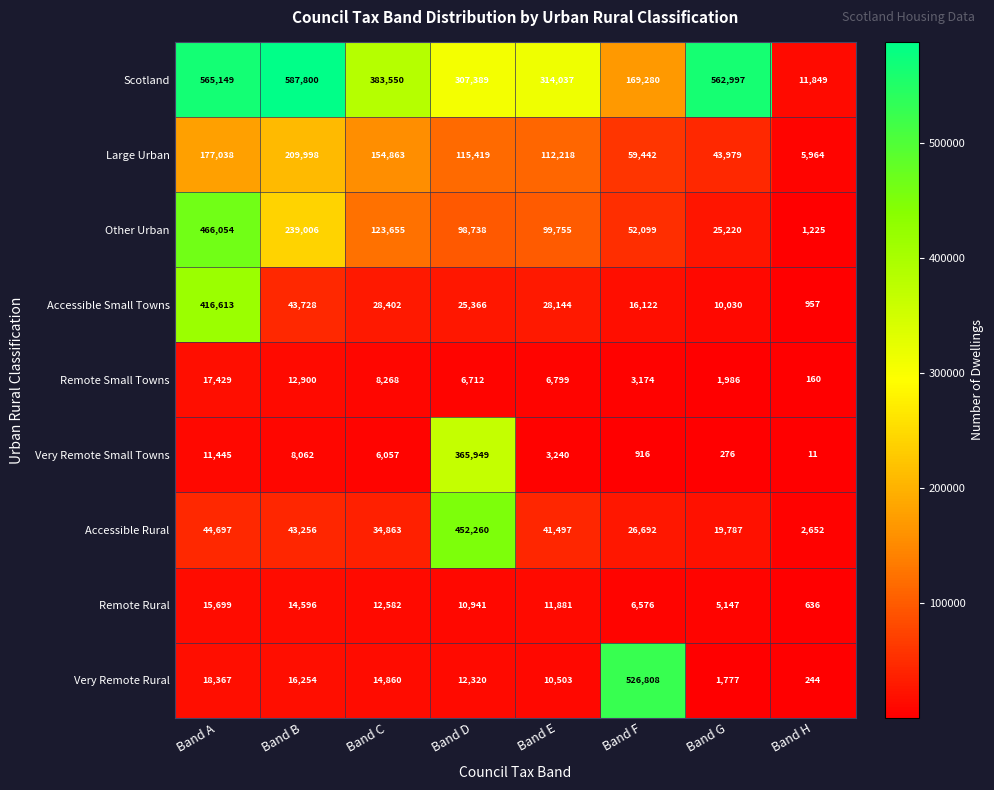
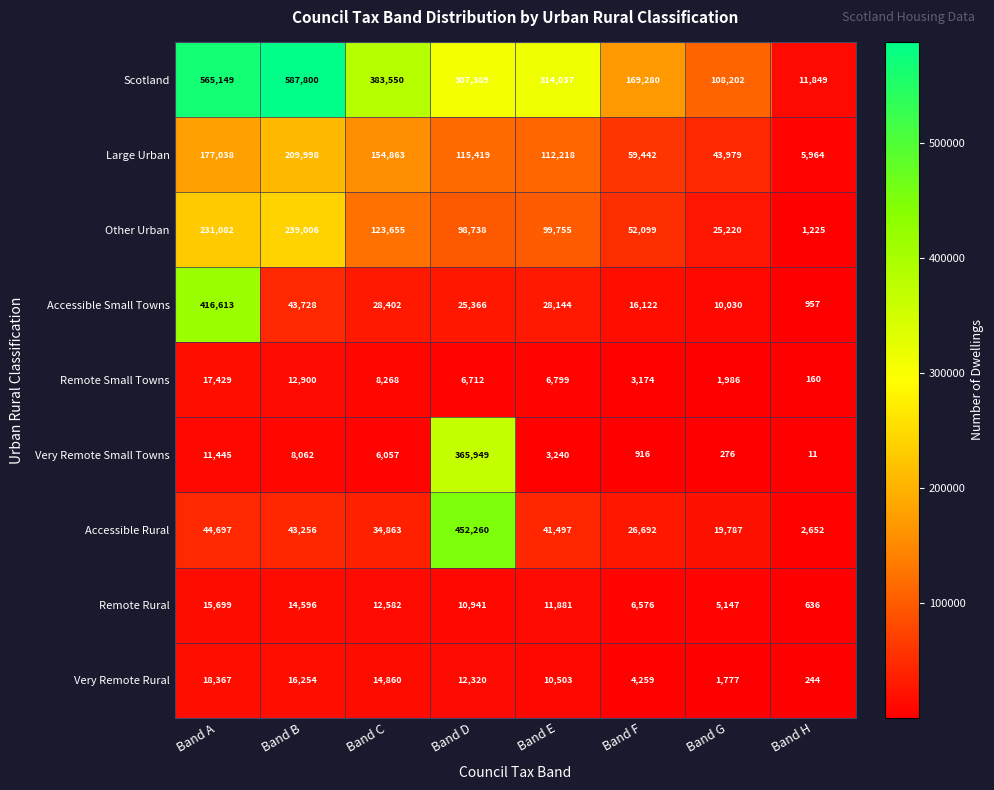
  {
    "Scotland": {
      "Band A": "565,149",
      "Band B": "587,800",
      "Band C": "383,550",
      "Band D": "307,389",
      "Band E": "314,037",
      "Band F": "169,280",
-     "Band G": "562,997",
+     "Band G": "108,202",
      "Band H": "11,849"
    },
    "Large Urban": {
      "Band A": "177,038",
      "Band B": "209,998",
      "Band C": "154,863",
      "Band D": "115,419",
      "Band E": "112,218",
      "Band F": "59,442",
      "Band G": "43,979",
      "Band H": "5,964"
    },
    "Other Urban": {
-     "Band A": "466,054",
+     "Band A": "231,082",
      "Band B": "239,006",
      "Band C": "123,655",
      "Band D": "98,738",
      "Band E": "99,755",
      "Band F": "52,099",
      "Band G": "25,220",
      "Band H": "1,225"
    },
    "Accessible Small Towns": {
      "Band A": "416,613",
      "Band B": "43,728",
      "Band C": "28,402",
      "Band D": "25,366",
      "Band E": "28,144",
      "Band F": "16,122",
      "Band G": "10,030",
      "Band H": "957"
    },
    "Remote Small Towns": {
      "Band A": "17,429",
      "Band B": "12,900",
      "Band C": "8,268",
      "Band D": "6,712",
      "Band E": "6,799",
      "Band F": "3,174",
      "Band G": "1,986",
      "Band H": "160"
    },
    "Very Remote Small Towns": {
      "Band A": "11,445",
      "Band B": "8,062",
      "Band C": "6,057",
      "Band D": "365,949",
      "Band E": "3,240",
      "Band F": "916",
      "Band G": "276",
      "Band H": "11"
    },
    "Accessible Rural": {
      "Band A": "44,697",
      "Band B": "43,256",
      "Band C": "34,863",
      "Band D": "452,260",
      "Band E": "41,497",
      "Band F": "26,692",
      "Band G": "19,787",
      "Band H": "2,652"
    },
    "Remote Rural": {
      "Band A": "15,699",
      "Band B": "14,596",
      "Band C": "12,582",
      "Band D": "10,941",
      "Band E": "11,881",
      "Band F": "6,576",
      "Band G": "5,147",
      "Band H": "636"
    },
    "Very Remote Rural": {
      "Band A": "18,367",
      "Band B": "16,254",
      "Band C": "14,860",
      "Band D": "12,320",
      "Band E": "10,503",
-     "Band F": "526,808",
+     "Band F": "4,259",
      "Band G": "1,777",
      "Band H": "244"
    }
  }
